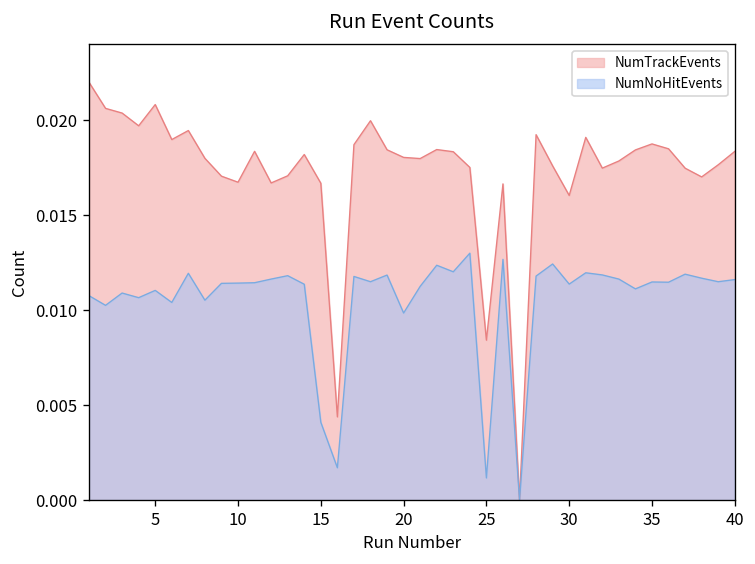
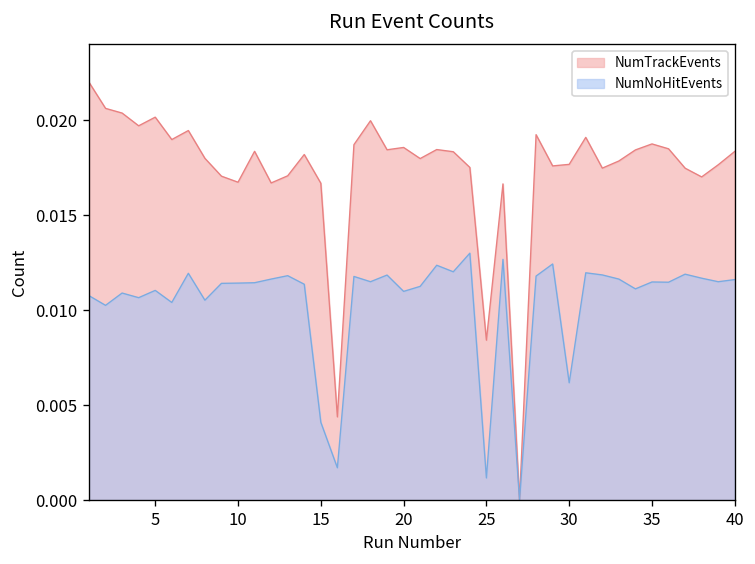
  {
    "NumTrackEvents": {
-     "5": 0.0208,
+     "5": 0.0202,
      "10": 0.0167,
      "15": 0.0167,
-     "20": 0.0180,
+     "20": 0.0186,
      "25": 0.0084,
-     "30": 0.0160,
+     "30": 0.0177,
      "35": 0.0188,
      "40": 0.0184
    },
    "NumNoHitEvents": {
      "5": 0.0110,
      "10": 0.0114,
      "15": 0.0041,
-     "20": 0.0098,
+     "20": 0.0110,
      "25": 0.0012,
-     "30": 0.0114,
+     "30": 0.0062,
      "35": 0.0115,
      "40": 0.0116
    }
  }
